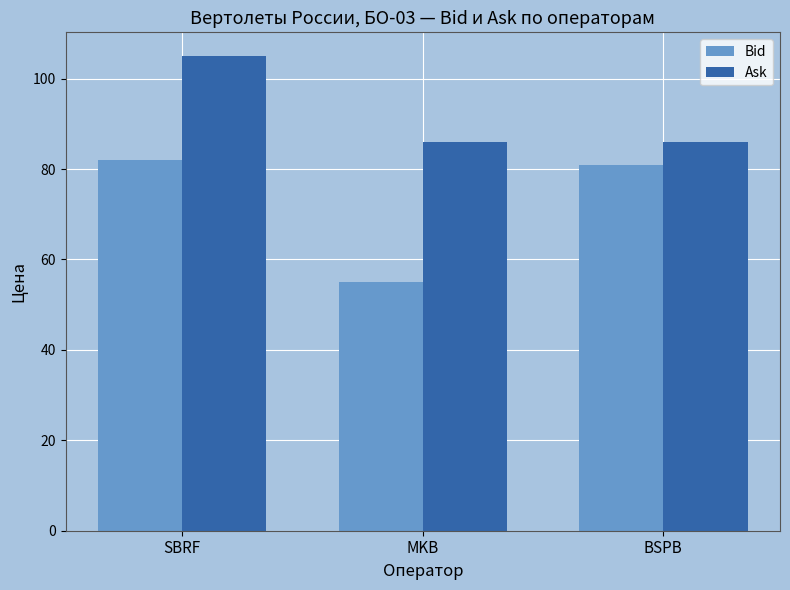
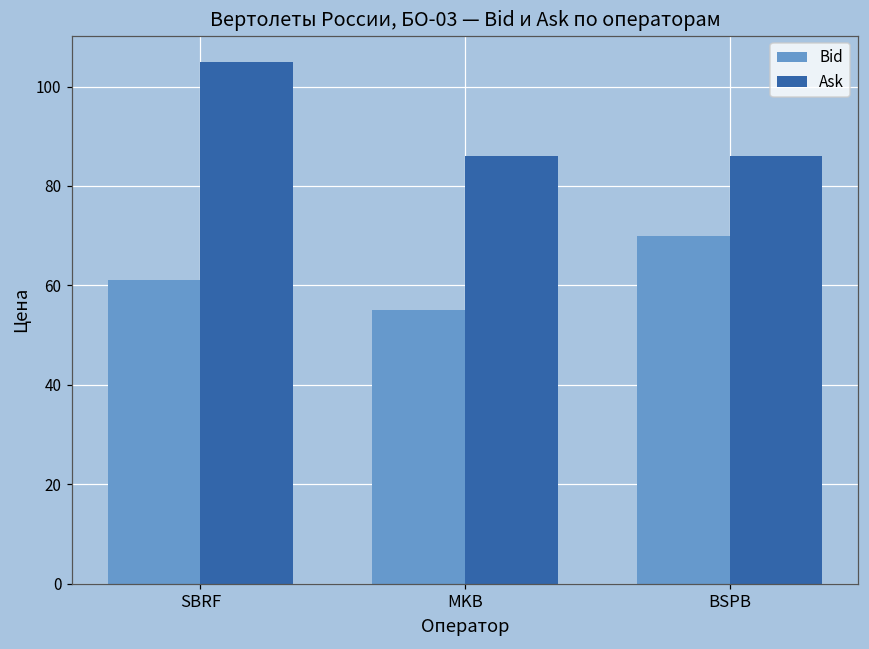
  {
    "Bid": {
-     "SBRF": 82,
+     "SBRF": 61,
      "MKB": 55,
-     "BSPB": 81
+     "BSPB": 70
    },
    "Ask": {
      "SBRF": 105,
      "MKB": 86,
      "BSPB": 86
    }
  }
